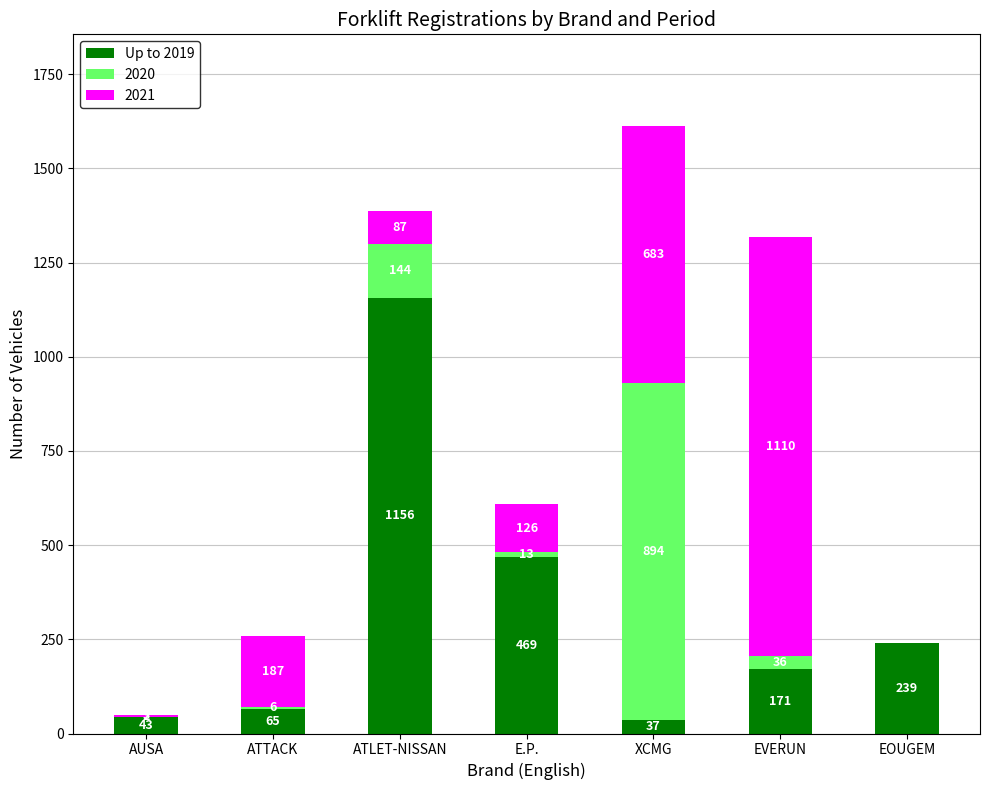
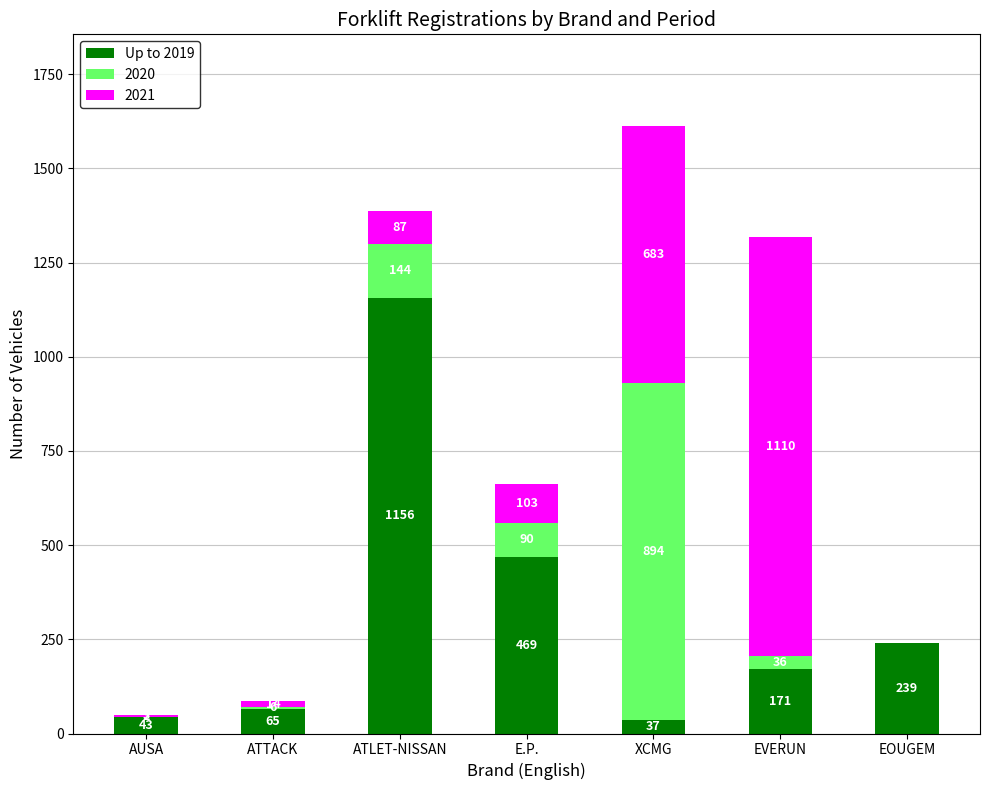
  {
    "Up to 2019": {
      "AUSA": 43,
      "ATTACK": 65,
      "ATLET-NISSAN": 1156,
      "E.P.": 469,
      "XCMG": 37,
      "EVERUN": 171,
      "EOUGEM": 239
    },
    "2020": {
      "ATTACK": 6,
      "ATLET-NISSAN": 144,
-     "E.P.": 13,
+     "E.P.": 90,
      "XCMG": 894,
      "EVERUN": 36
    },
    "2021": {
-     "ATTACK": 187,
+     "ATTACK": 14,
      "ATLET-NISSAN": 87,
-     "E.P.": 126,
+     "E.P.": 103,
      "XCMG": 683,
      "EVERUN": 1110
    }
  }
